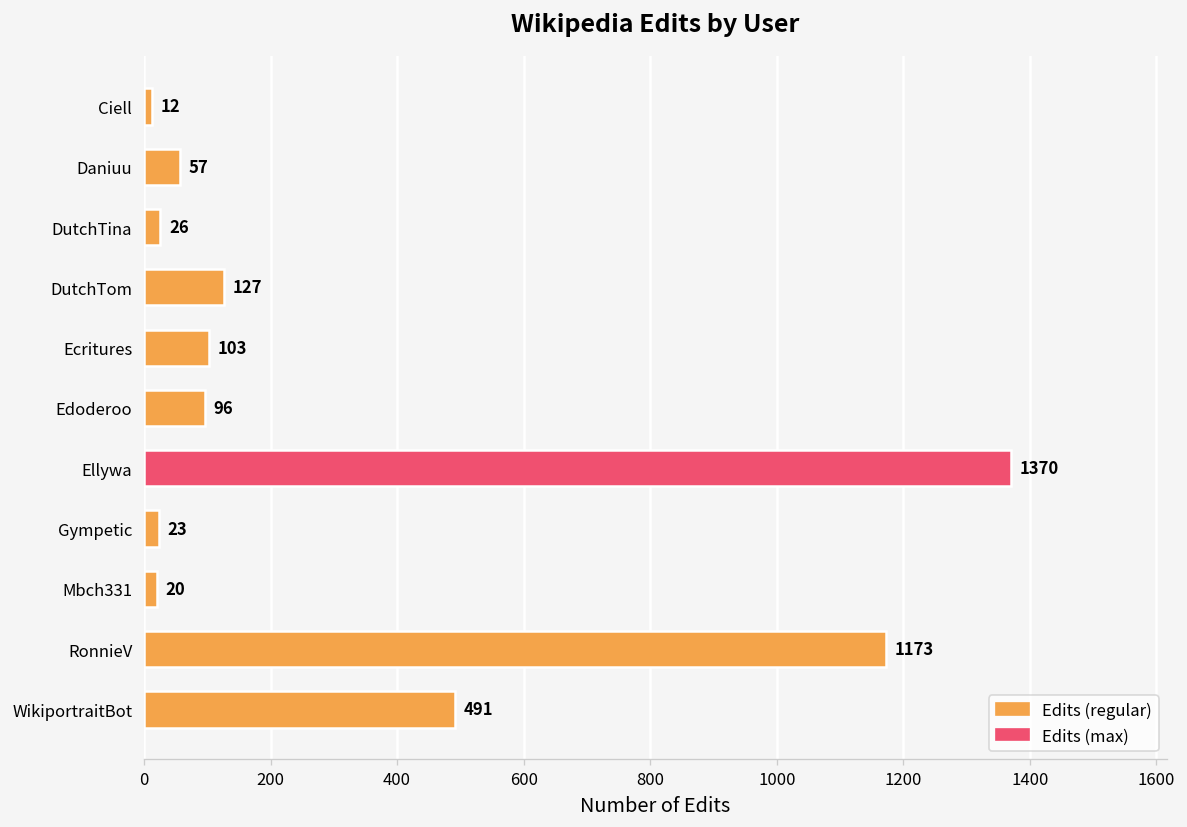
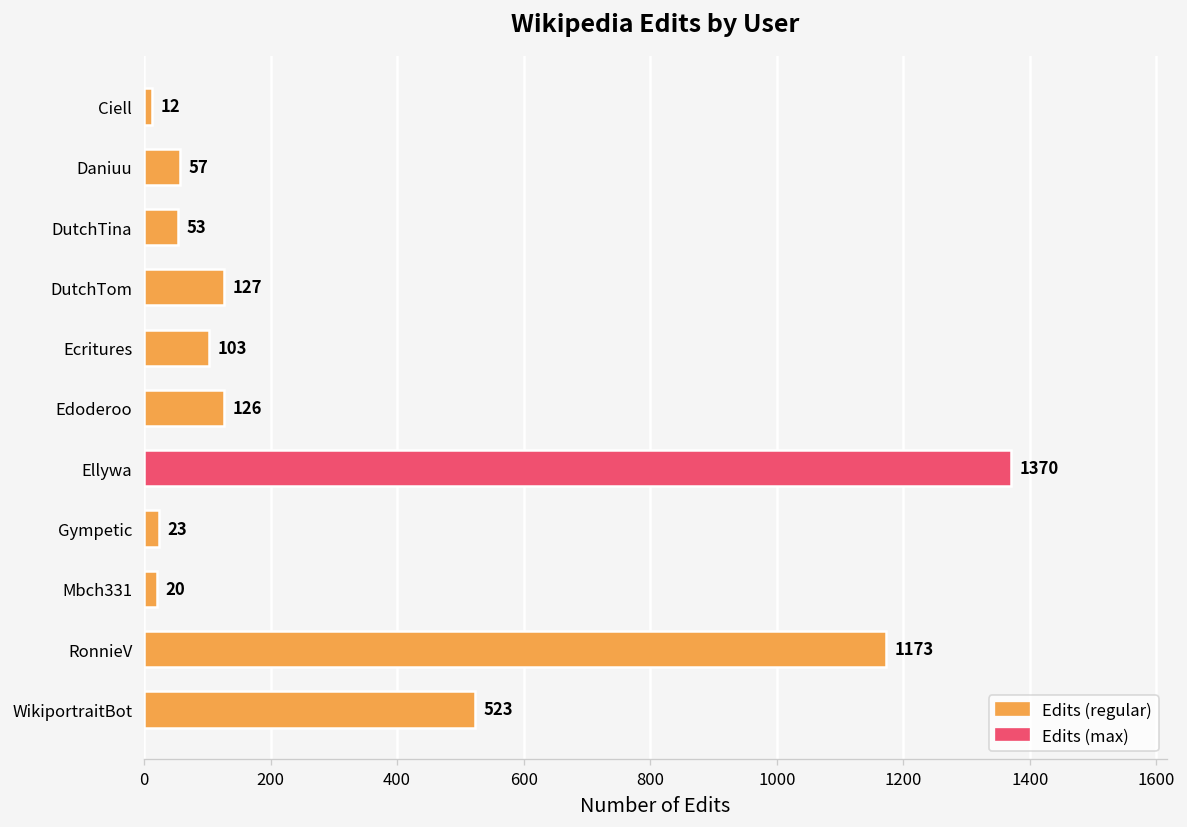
  {
    "Ciell": 12,
    "Daniuu": 57,
-   "DutchTina": 26,
+   "DutchTina": 53,
    "DutchTom": 127,
    "Ecritures": 103,
-   "Edoderoo": 96,
+   "Edoderoo": 126,
    "Ellywa": 1370,
    "Gympetic": 23,
    "Mbch331": 20,
    "RonnieV": 1173,
-   "WikiportraitBot": 491
+   "WikiportraitBot": 523
  }
